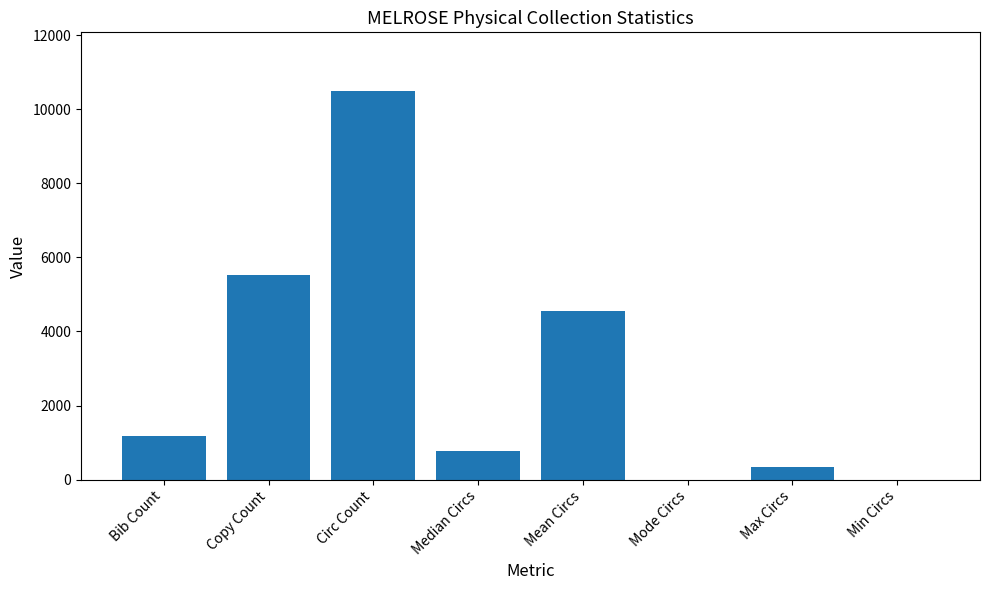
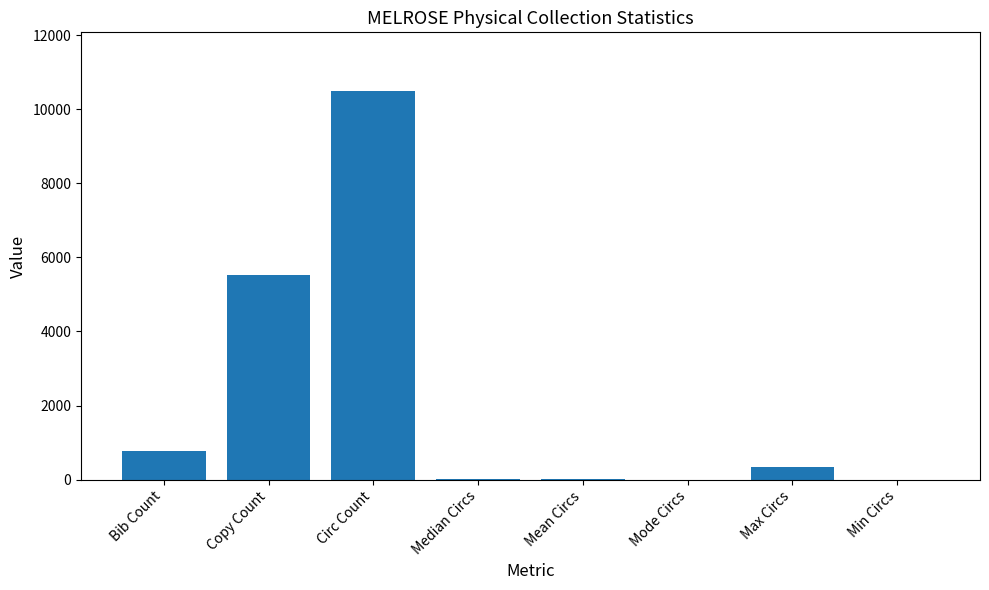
  {
-   "Bib Count": 1200,
+   "Bib Count": 800,
    "Copy Count": 5500,
    "Circ Count": 10500,
-   "Median Circs": 800,
-   "Mean Circs": 4600,
+   "Median Circs": 0,
+   "Mean Circs": 0,
    "Mode Circs": 0,
    "Max Circs": 300,
    "Min Circs": 0
  }
